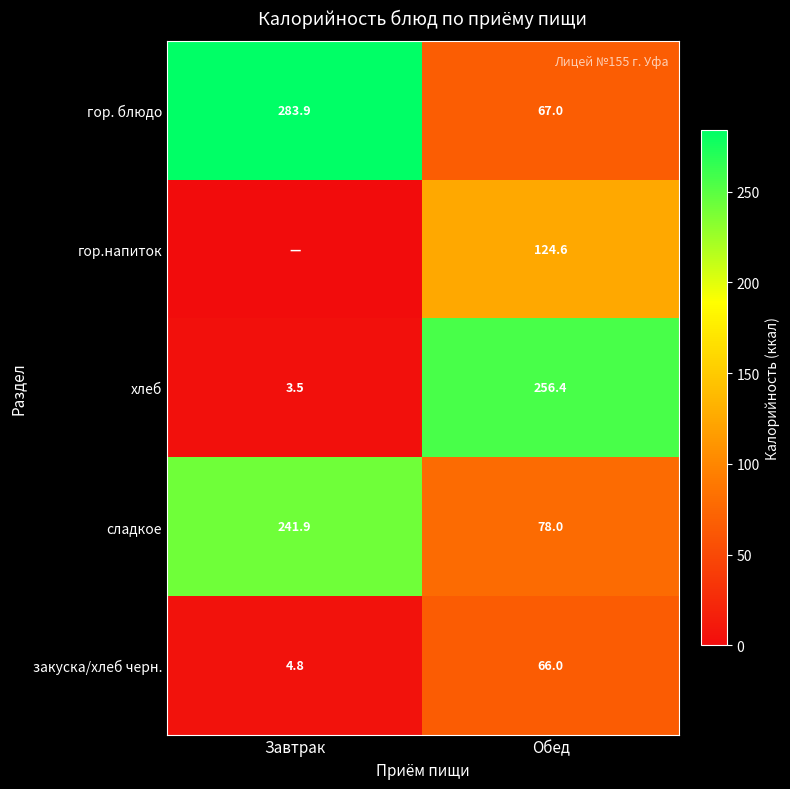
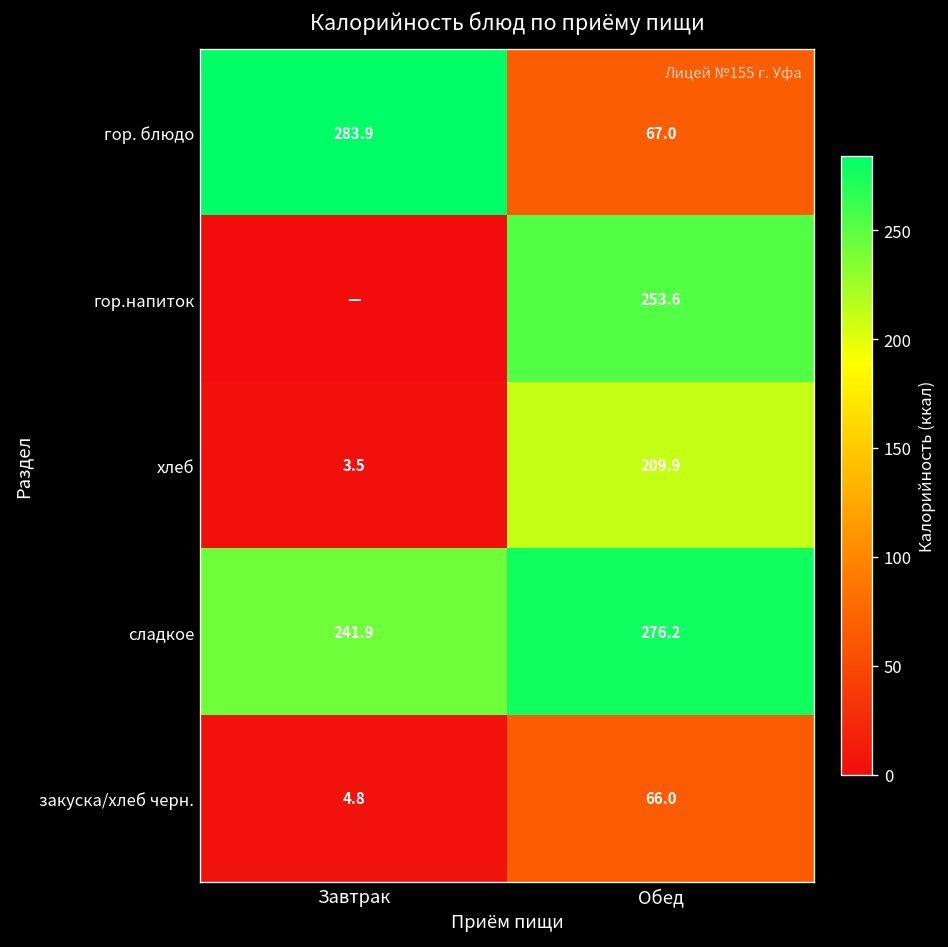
  {
    "гор. блюдо": {
      "Завтрак": 283.9
    },
    "гор.напиток": {
-     "Обед": 124.6
+     "Обед": 253.6
    },
    "хлеб": {
      "Завтрак": 3.5,
-     "Обед": 256.4
+     "Обед": 209.9
    },
    "сладкое": {
      "Завтрак": 241.9,
-     "Обед": 78.0
+     "Обед": 276.2
    },
    "закуска/хлеб черн.": {
      "Завтрак": 4.8,
      "Обед": 66.0
    }
  }
